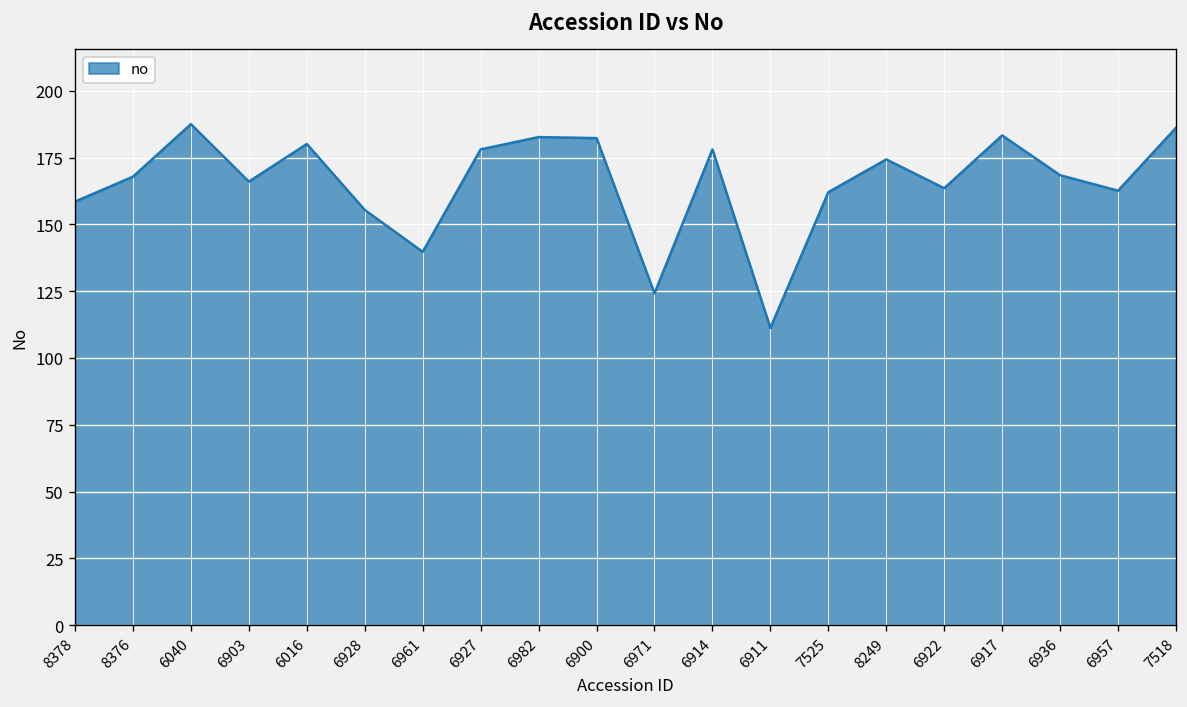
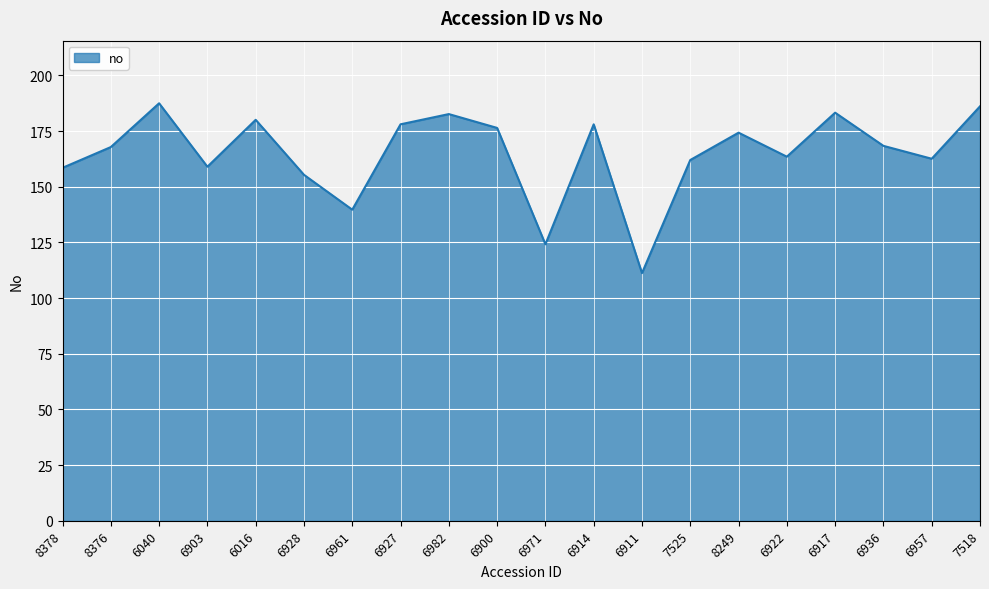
  {
    "8378": 159,
    "8376": 168,
    "6040": 188,
-   "6903": 166,
+   "6903": 159,
    "6016": 180,
    "6928": 155,
    "6961": 140,
    "6927": 178,
    "6982": 183,
-   "6900": 182,
+   "6900": 176,
    "6971": 124,
    "6914": 178,
    "6911": 111,
    "7525": 162,
    "8249": 174,
    "6922": 164,
    "6917": 183,
    "6936": 168,
    "6957": 163,
    "7518": 186
  }
